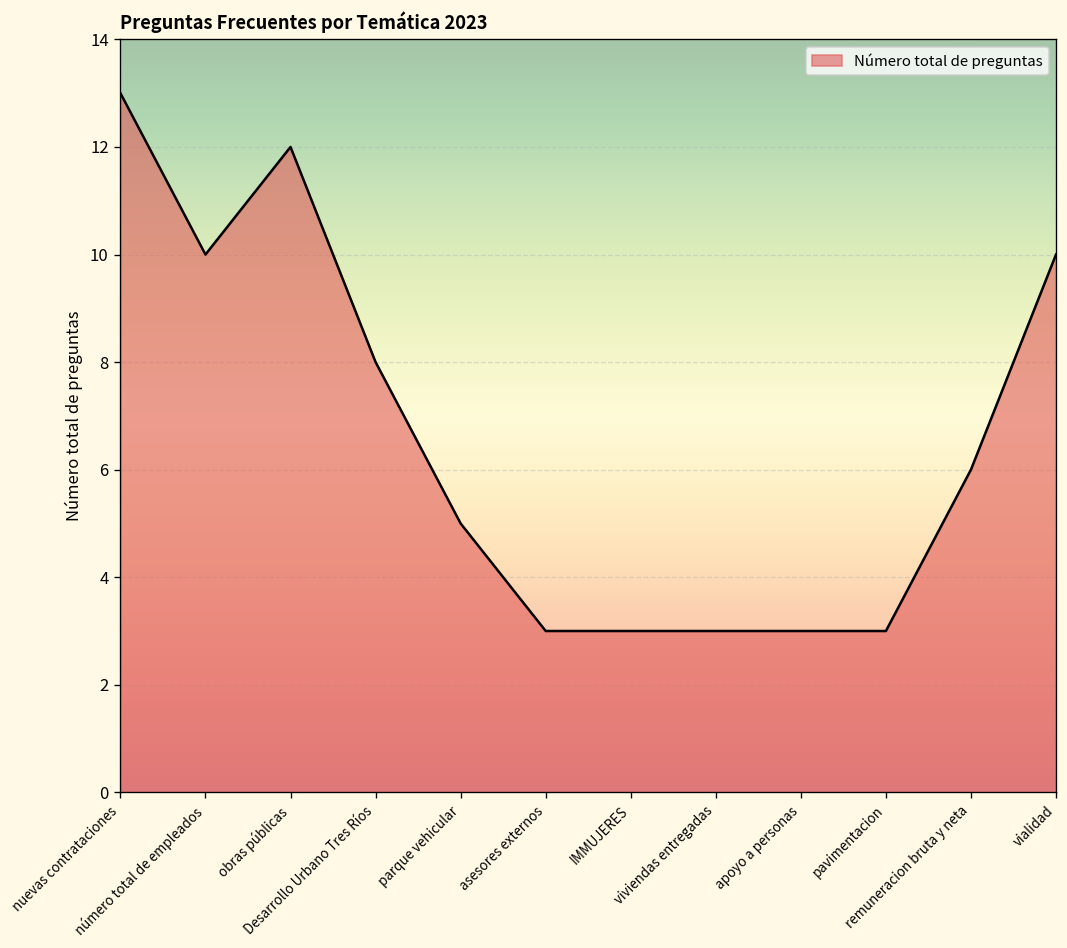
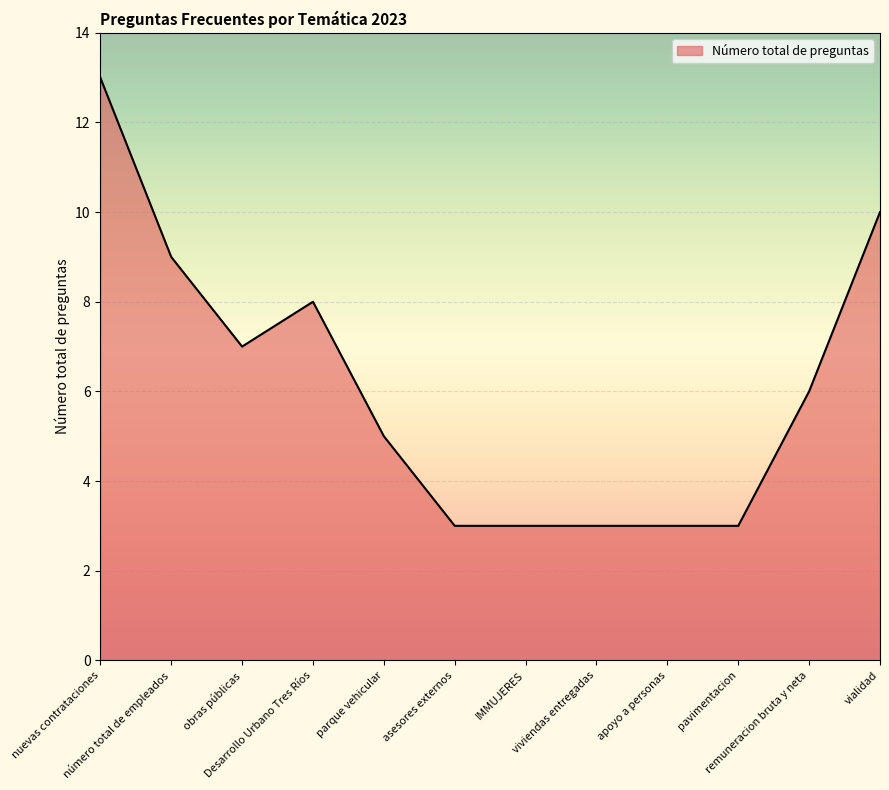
  {
    "nuevas contrataciones": 13,
-   "número total de empleados": 10,
-   "obras públicas": 12,
+   "número total de empleados": 9,
+   "obras públicas": 7,
    "Desarrollo Urbano Tres Ríos": 8,
    "parque vehicular": 5,
    "asesores externos": 3,
    "IMMUJERES": 3,
    "viviendas entregadas": 3,
    "apoyo a personas": 3,
    "pavimentacion": 3,
    "remuneracion bruta y neta": 6,
    "vialidad": 10
  }
